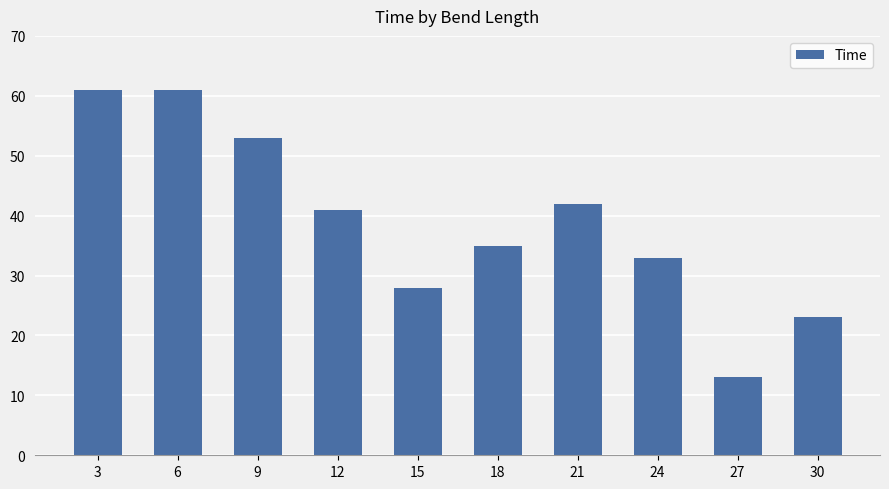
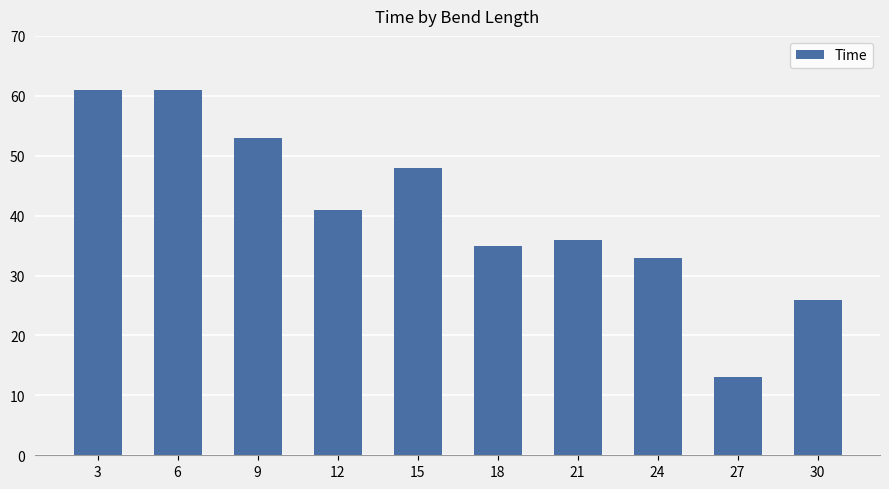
  {
    "3": 61,
    "6": 61,
    "9": 53,
    "12": 41,
-   "15": 28,
+   "15": 48,
    "18": 35,
-   "21": 42,
+   "21": 36,
    "24": 33,
    "27": 13,
-   "30": 23
+   "30": 26
  }
